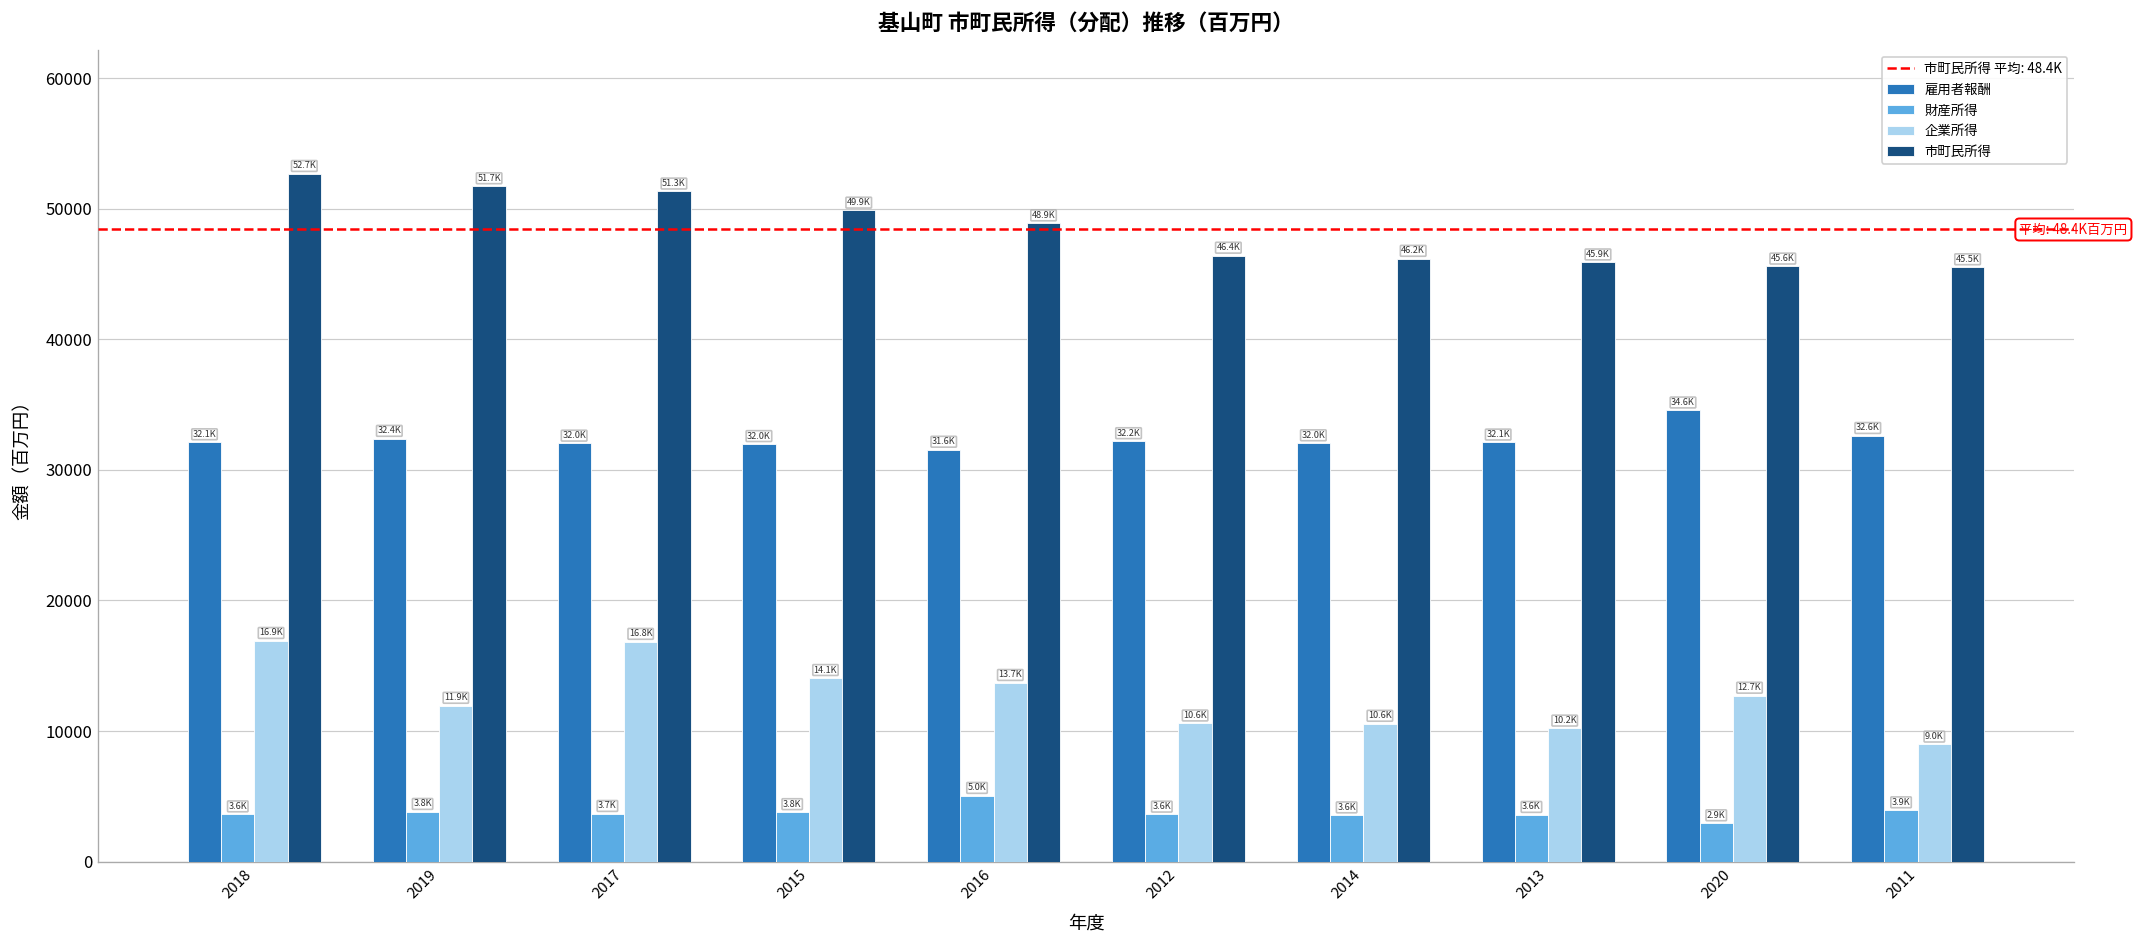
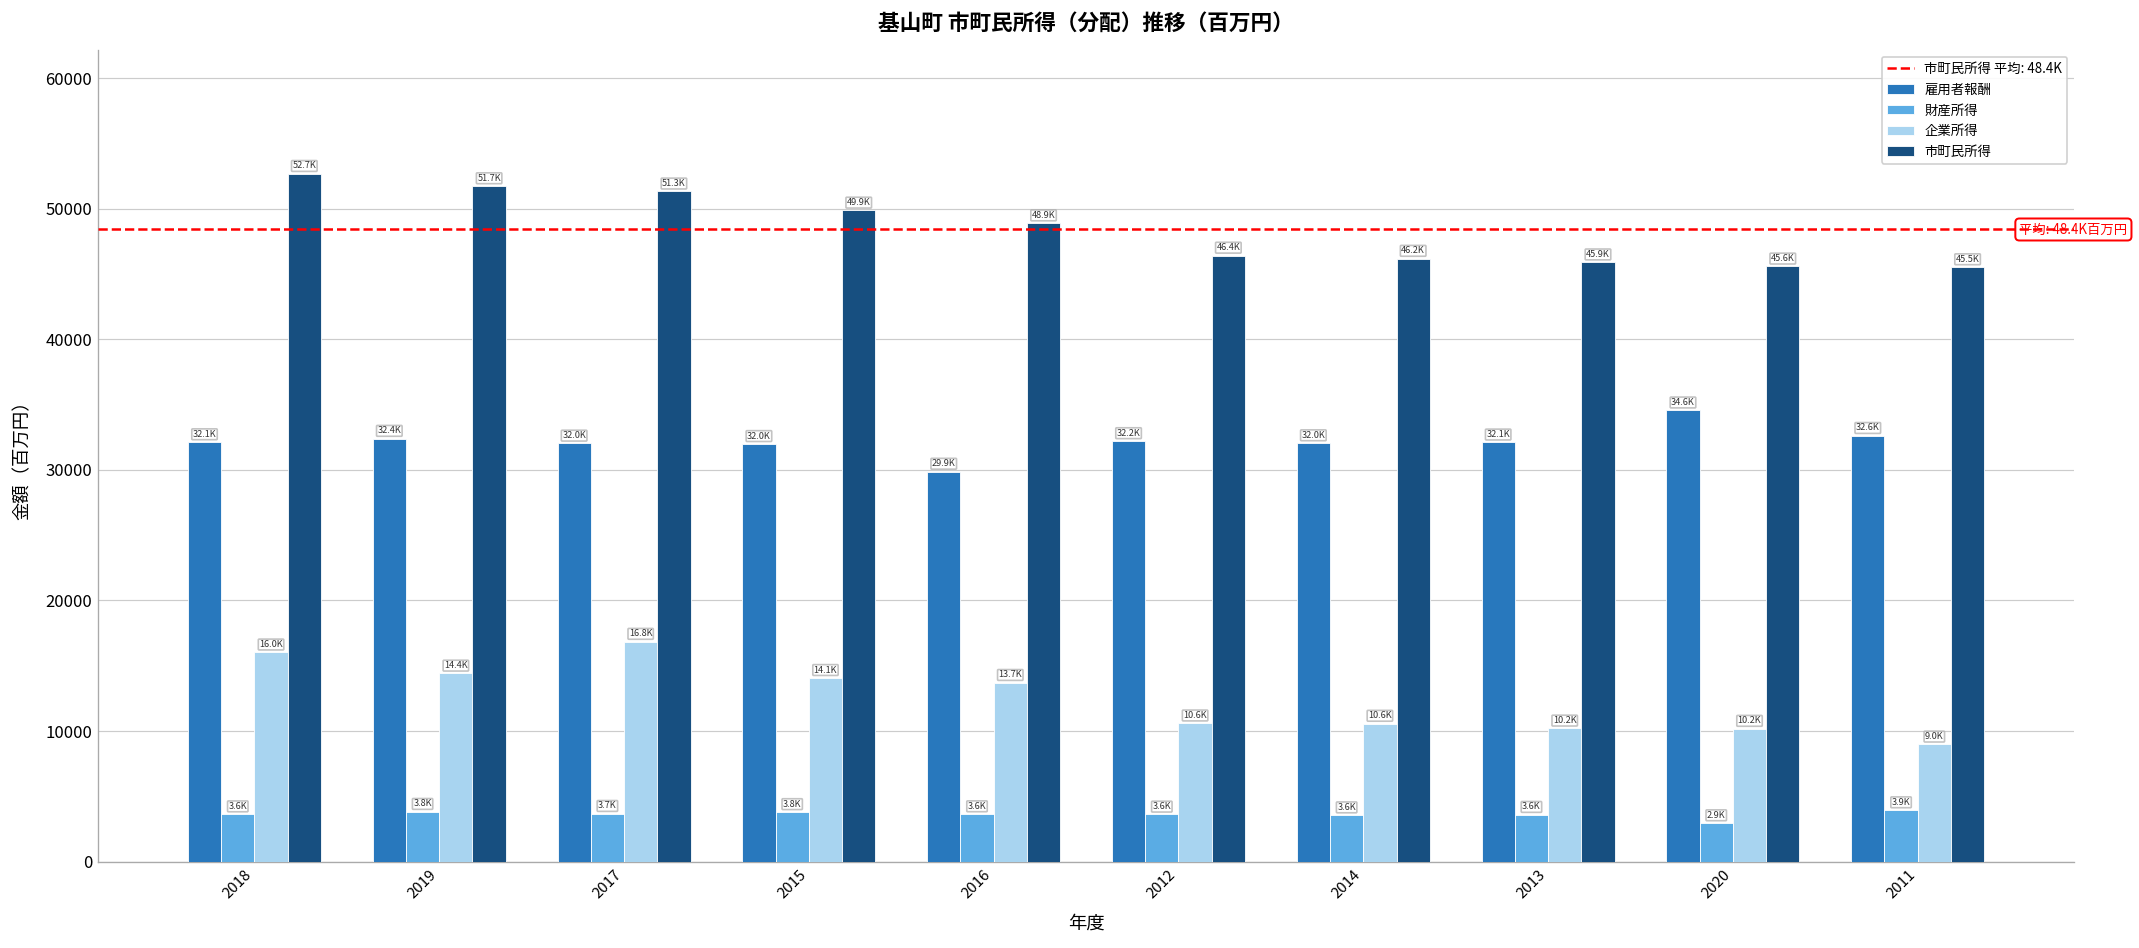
  {
    "雇用者報酬": {
-     "2016": "31.6K"
+     "2016": "29.9K"
    },
    "財産所得": {
-     "2016": "5.0K"
+     "2016": "3.6K"
    },
    "企業所得": {
-     "2018": "16.9K",
-     "2019": "11.9K",
-     "2020": "12.7K"
+     "2018": "16.0K",
+     "2019": "14.4K",
+     "2020": "10.2K"
    }
  }
